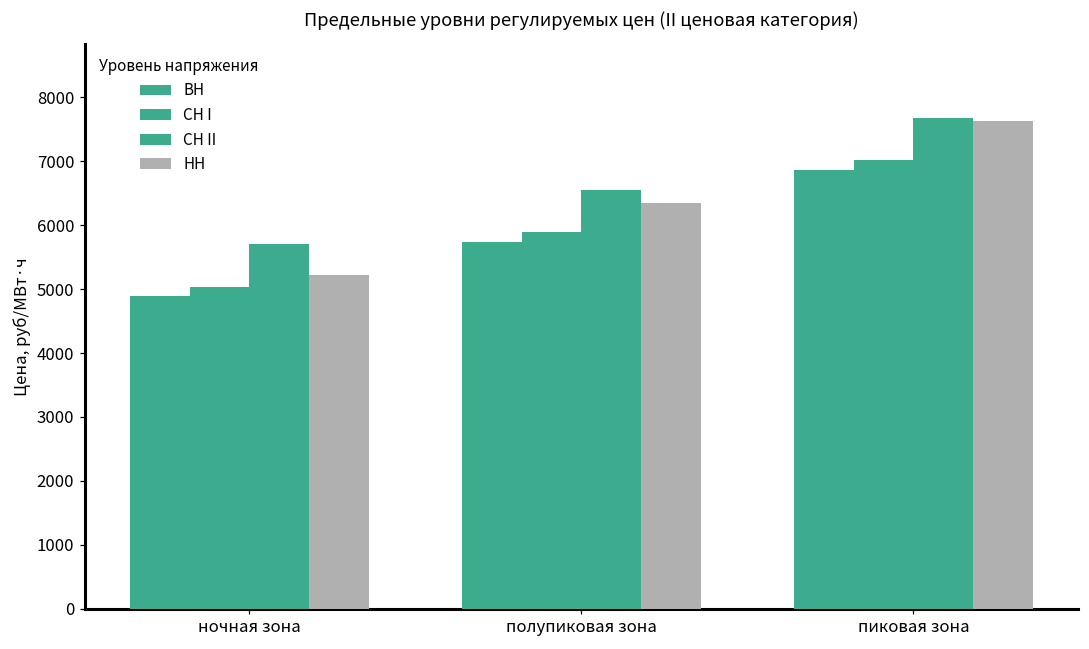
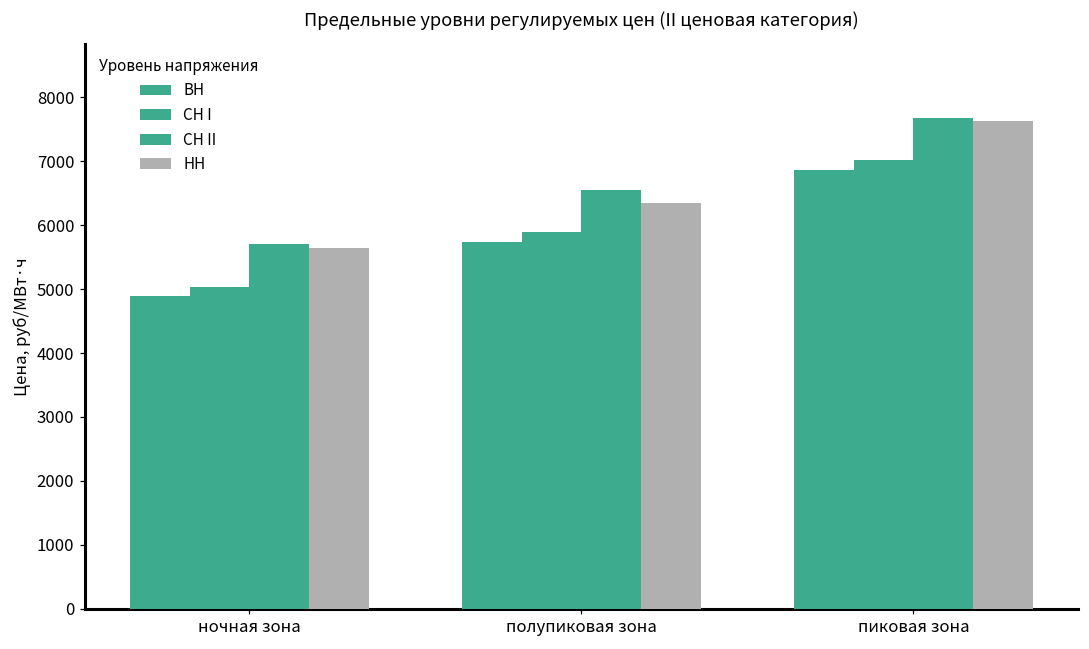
  {
    "НН": {
-     "ночная зона": 5200,
+     "ночная зона": 5600,
      "полупиковая зона": 6300,
      "пиковая зона": 7600
    }
  }
